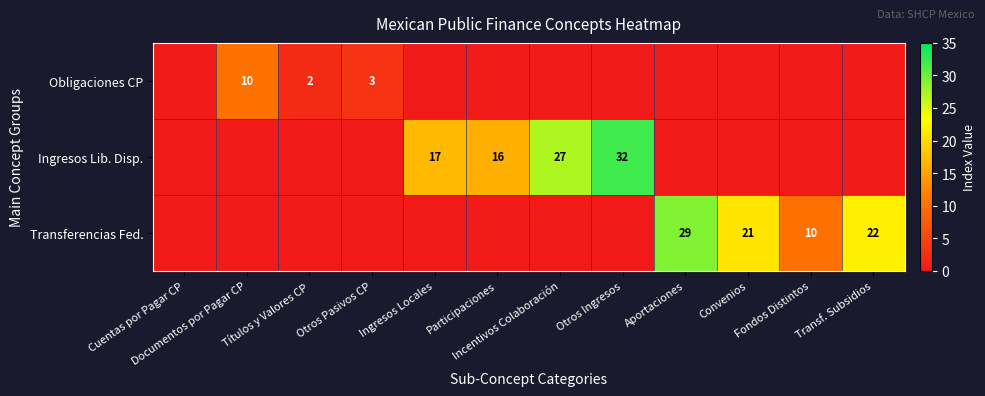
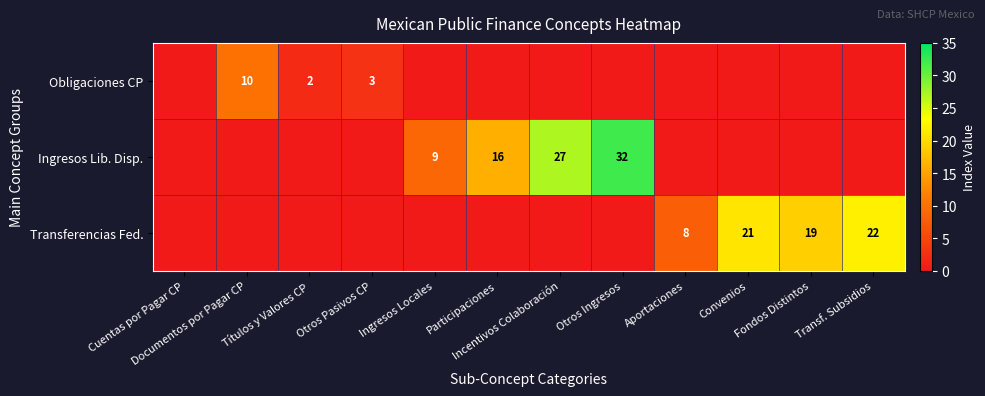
  {
    "Obligaciones CP": {
      "Documentos por Pagar CP": 10,
      "Títulos y Valores CP": 2,
      "Otros Pasivos CP": 3
    },
    "Ingresos Lib. Disp.": {
-     "Ingresos Locales": 17,
+     "Ingresos Locales": 9,
      "Participaciones": 16,
      "Incentivos Colaboración": 27,
      "Otros Ingresos": 32
    },
    "Transferencias Fed.": {
-     "Aportaciones": 29,
+     "Aportaciones": 8,
      "Convenios": 21,
-     "Fondos Distintos": 10,
+     "Fondos Distintos": 19,
      "Transf. Subsidios": 22
    }
  }
